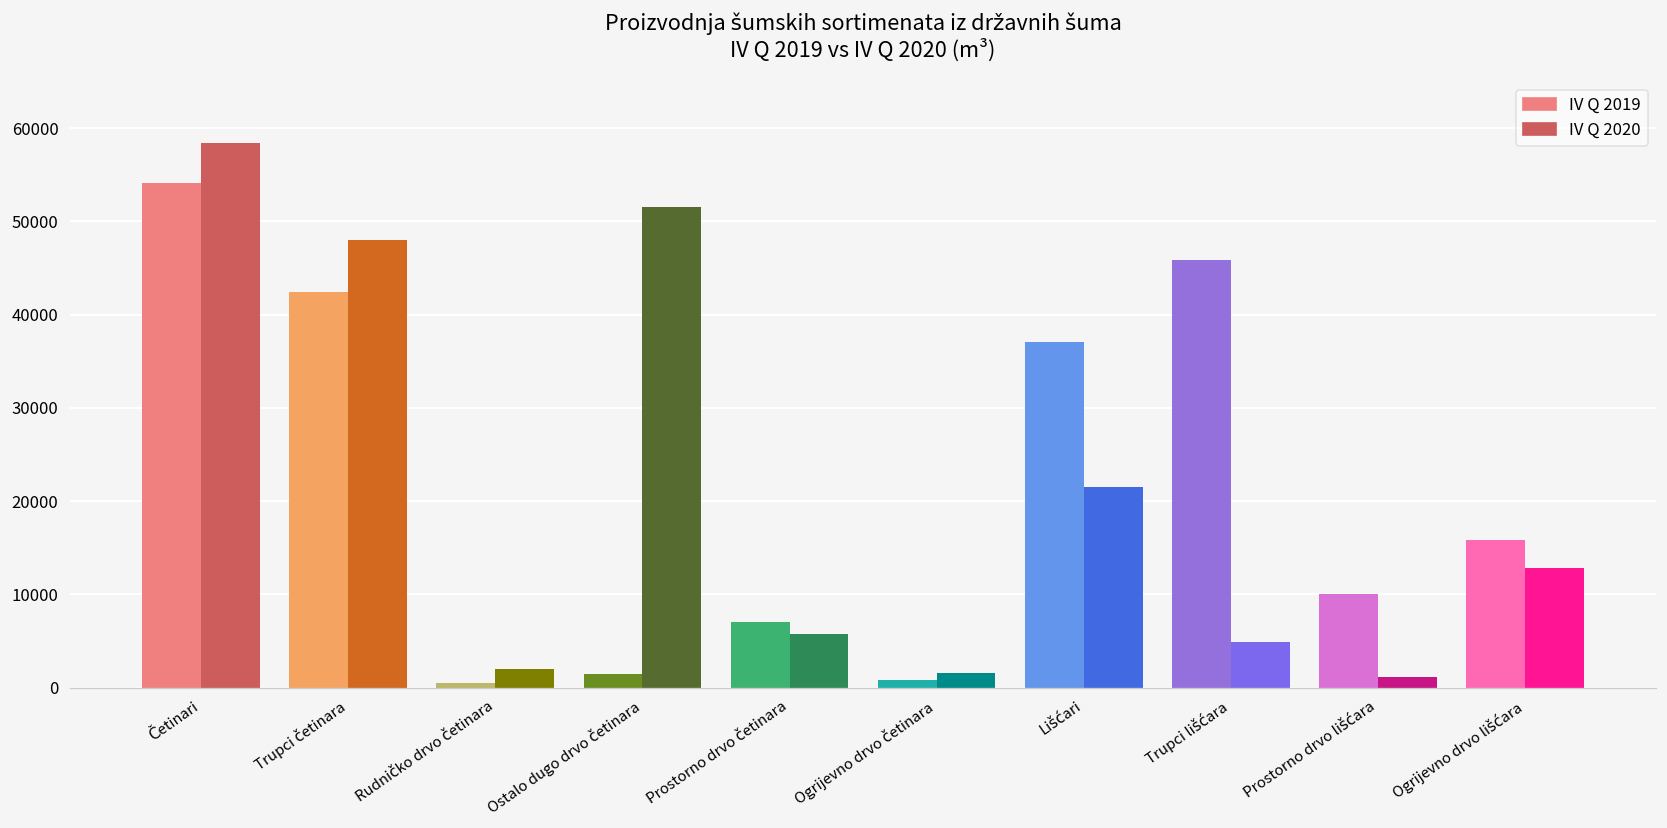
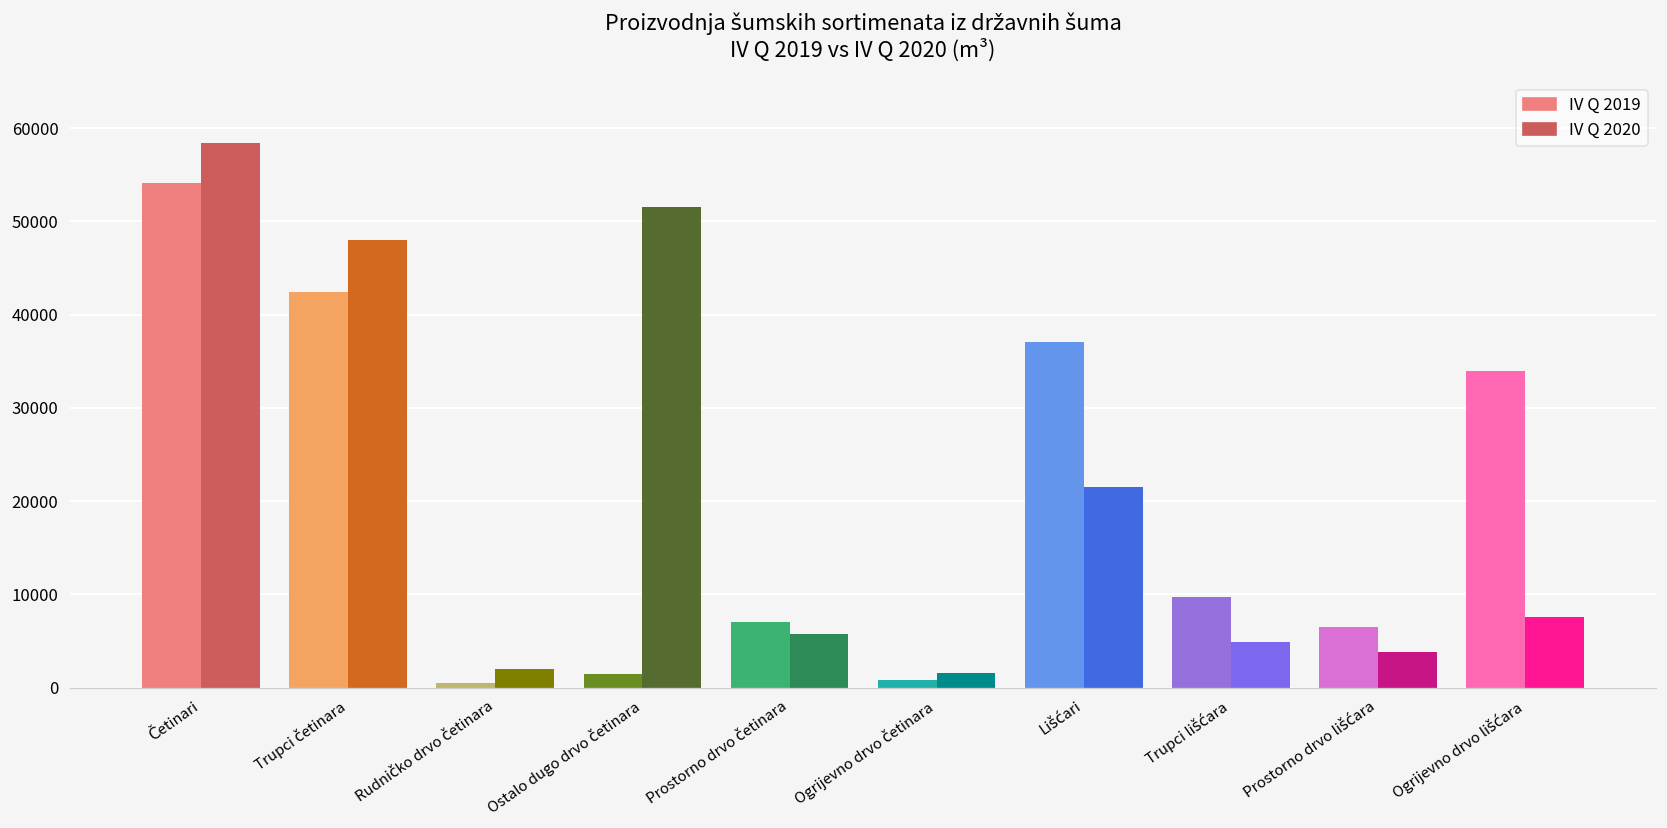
  {
    "IV Q 2019": {
      "Četinari": 54000,
      "Trupci četinara": 42000,
      "Rudničko drvo četinara": 0,
      "Ostalo dugo drvo četinara": 1000,
      "Prostorno drvo četinara": 7000,
      "Ogrijevno drvo četinara": 1000,
      "Lišćari": 37000,
-     "Trupci lišćara": 46000,
-     "Prostorno drvo lišćara": 10000,
-     "Ogrijevno drvo lišćara": 16000
+     "Trupci lišćara": 10000,
+     "Prostorno drvo lišćara": 7000,
+     "Ogrijevno drvo lišćara": 34000
    },
    "IV Q 2020": {
      "Četinari": 58000,
      "Trupci četinara": 48000,
      "Rudničko drvo četinara": 2000,
      "Ostalo dugo drvo četinara": 52000,
      "Prostorno drvo četinara": 6000,
      "Ogrijevno drvo četinara": 2000,
      "Lišćari": 22000,
      "Trupci lišćara": 5000,
-     "Prostorno drvo lišćara": 1000,
-     "Ogrijevno drvo lišćara": 13000
+     "Prostorno drvo lišćara": 4000,
+     "Ogrijevno drvo lišćara": 8000
    }
  }
